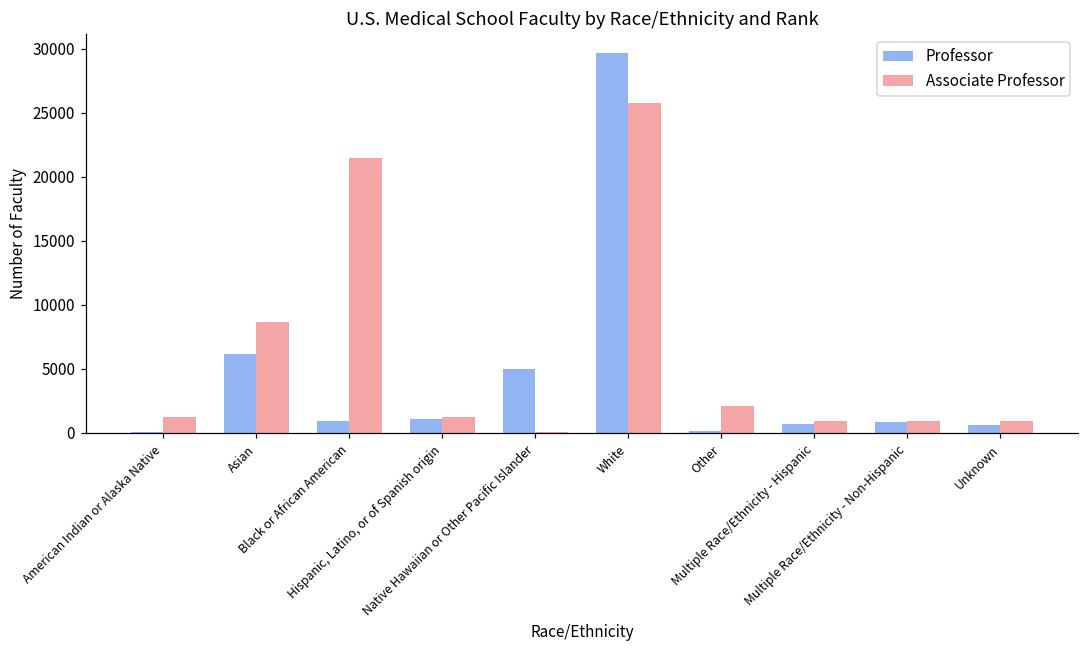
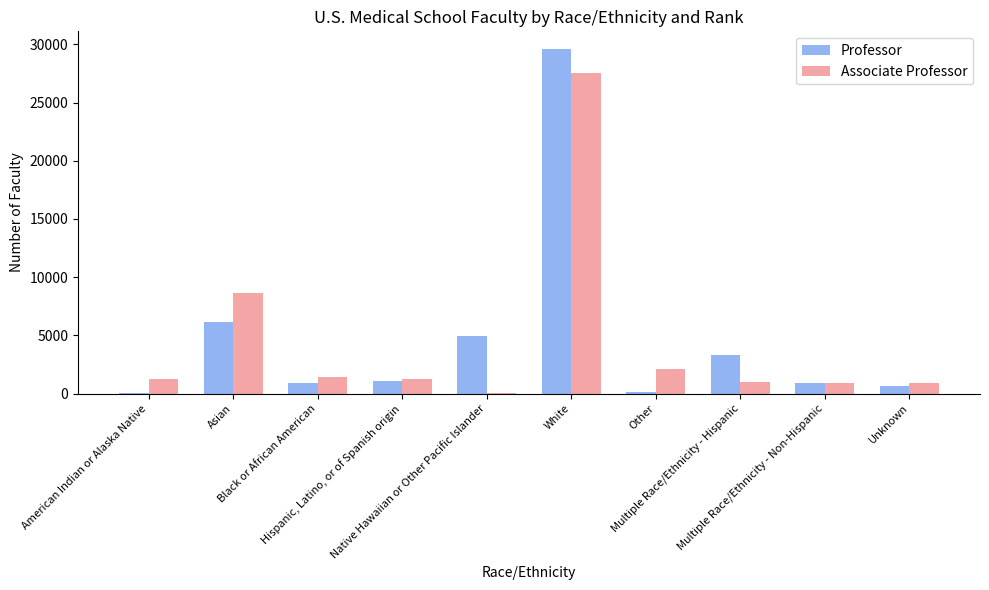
  {
    "Professor": {
      "Asian": 6200,
      "Black or African American": 900,
      "Hispanic, Latino, or of Spanish origin": 1100,
      "Native Hawaiian or Other Pacific Islander": 5000,
      "White": 29600,
-     "Multiple Race/Ethnicity - Hispanic": 700,
+     "Multiple Race/Ethnicity - Hispanic": 3300,
      "Multiple Race/Ethnicity - Non-Hispanic": 900,
      "Unknown": 600
    },
    "Associate Professor": {
      "American Indian or Alaska Native": 1200,
      "Asian": 8600,
-     "Black or African American": 21500,
+     "Black or African American": 1400,
      "Hispanic, Latino, or of Spanish origin": 1200,
-     "White": 25700,
+     "White": 27600,
      "Other": 2100,
      "Multiple Race/Ethnicity - Hispanic": 1000,
      "Multiple Race/Ethnicity - Non-Hispanic": 900,
      "Unknown": 900
    }
  }
